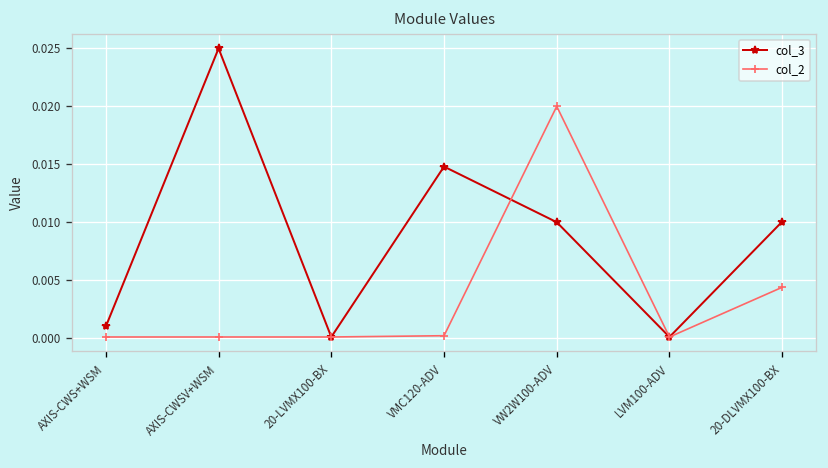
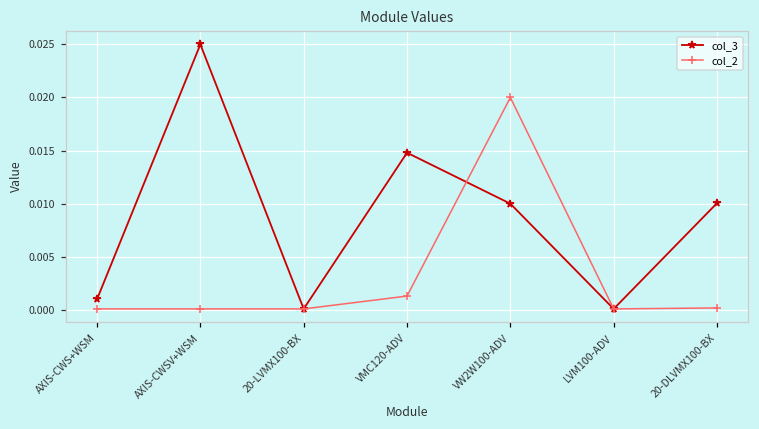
  {
    "col_3": {
      "AXIS-CWS+WSM": 0.001,
      "AXIS-CWSV+WSM": 0.025,
      "VMC120-ADV": 0.015,
      "VW2W100-ADV": 0.010,
      "20-DLVMX100-BX": 0.010
    },
    "col_2": {
      "AXIS-CWS+WSM": 0.000,
      "AXIS-CWSV+WSM": 0.000,
-     "VMC120-ADV": 0.000,
+     "VMC120-ADV": 0.001,
      "VW2W100-ADV": 0.020,
-     "20-DLVMX100-BX": 0.004
+     "20-DLVMX100-BX": 0.000
    }
  }
